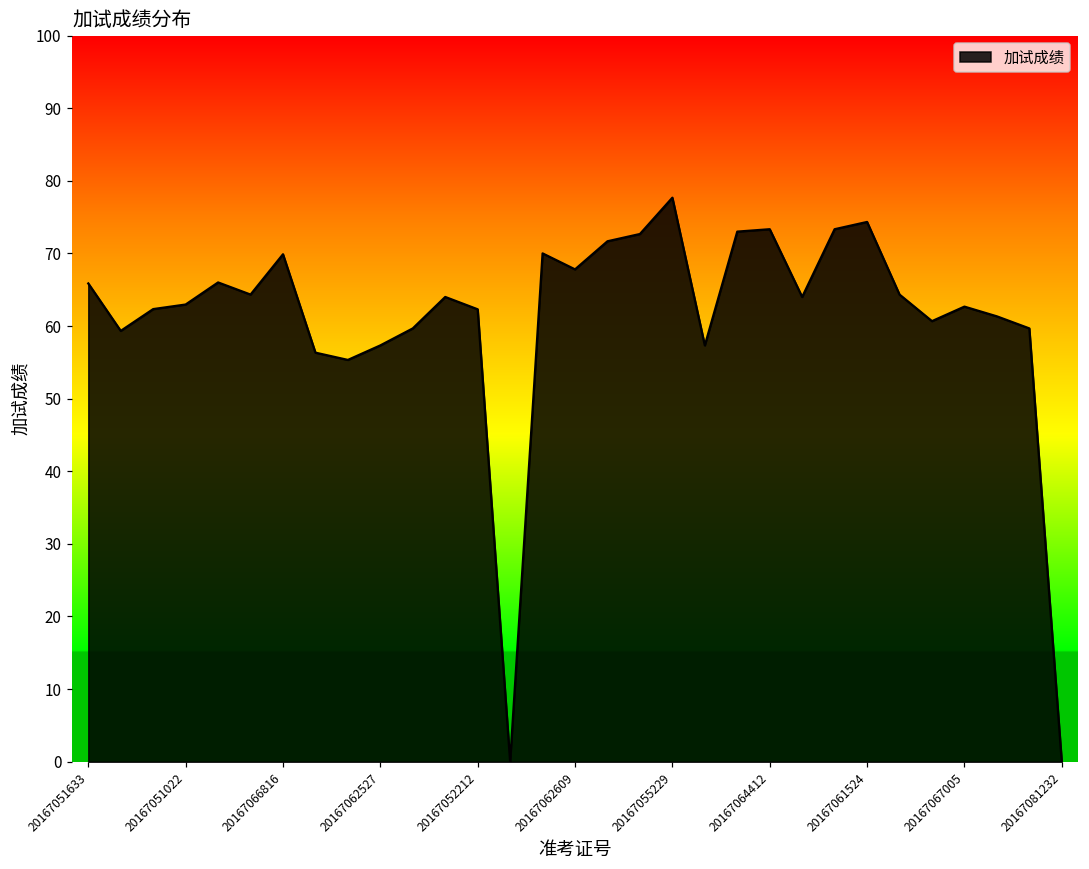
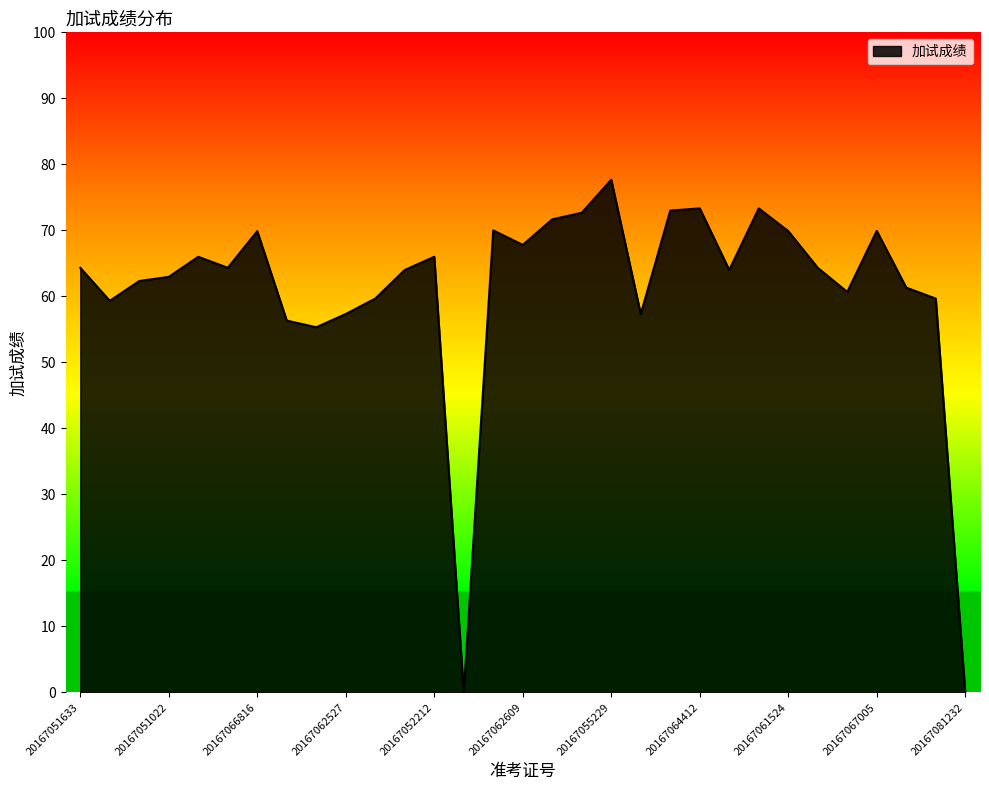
  {
-   "20167051633": 66,
+   "20167051633": 64,
    "20167051022": 63,
    "20167066816": 70,
    "20167062527": 57,
-   "20167052212": 62,
+   "20167052212": 66,
    "20167062609": 68,
    "20167055229": 78,
    "20167064412": 73,
-   "20167061524": 74,
-   "20167067005": 63,
+   "20167061524": 70,
+   "20167067005": 70,
    "20167081232": 0
  }
